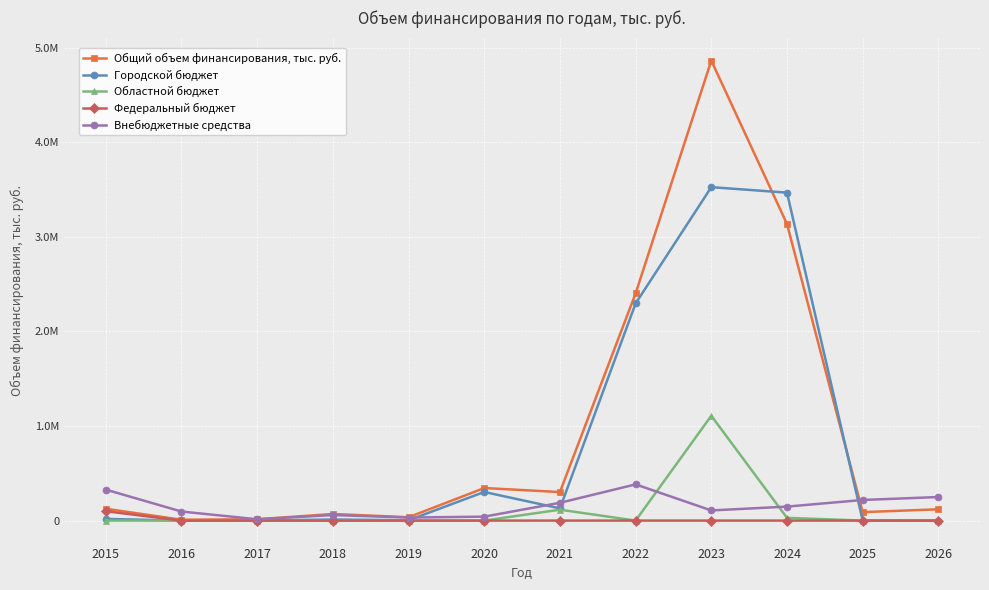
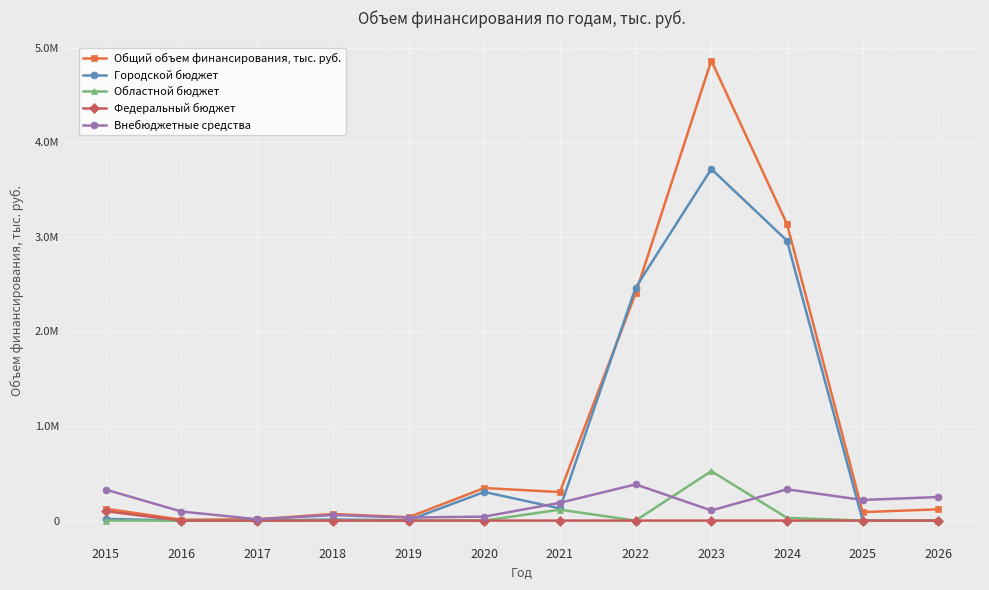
  {
    "Городской бюджет": {
      "2020": 300000,
-     "2022": 2300000,
-     "2023": 3500000,
-     "2024": 3500000
+     "2022": 2500000,
+     "2023": 3700000,
+     "2024": 3000000
    },
    "Областной бюджет": {
-     "2023": 1100000,
+     "2023": 500000,
      "2024": 0
    },
    "Внебюджетные средства": {
      "2015": 300000,
      "2016": 100000,
      "2020": 0,
      "2021": 200000,
      "2022": 400000,
      "2023": 100000,
-     "2024": 100000,
+     "2024": 300000,
      "2025": 200000,
      "2026": 200000
    }
  }
